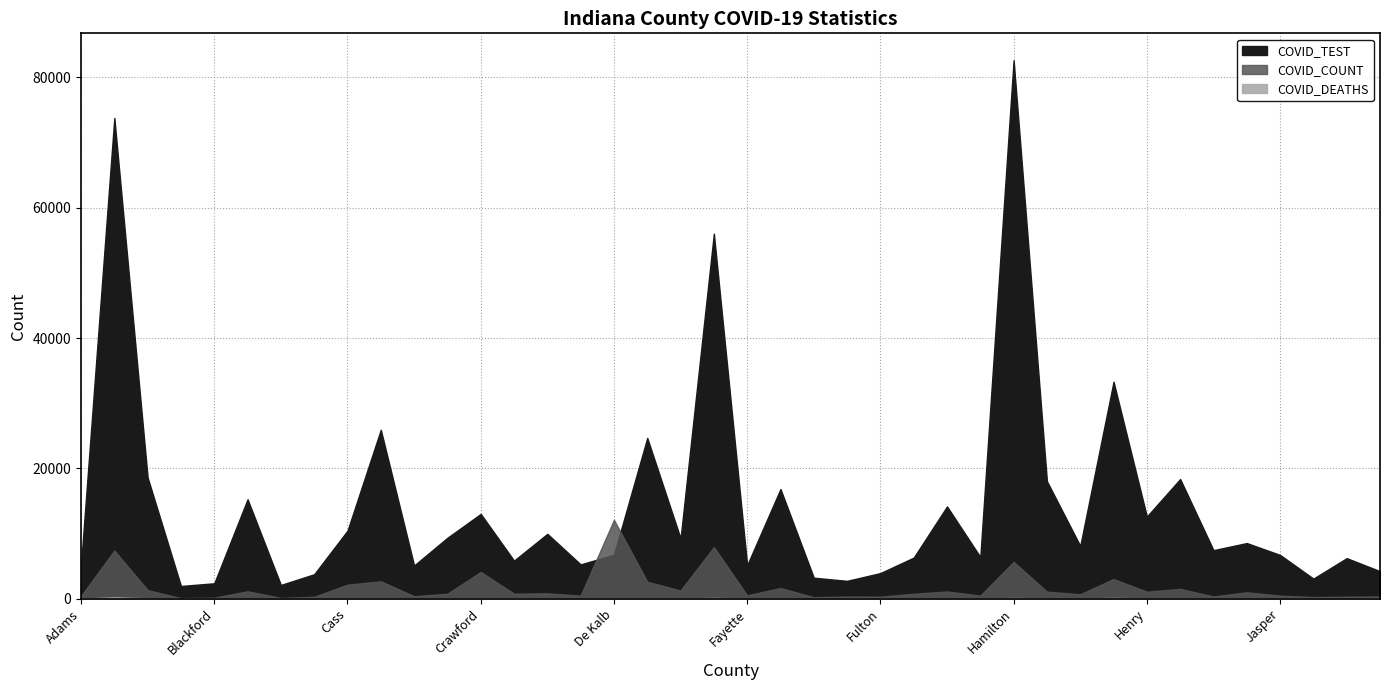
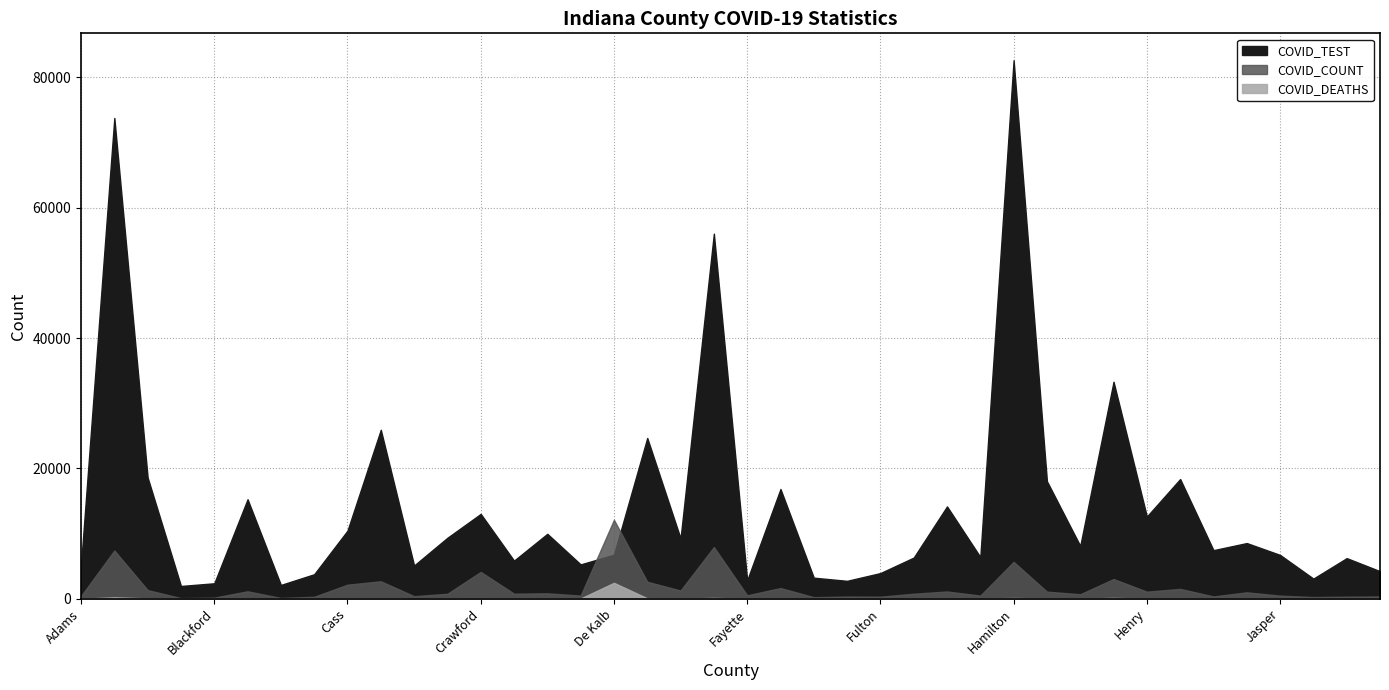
  {
    "COVID_TEST": {
      "Adams": 5000,
      "Blackford": 2000,
      "Cass": 10000,
      "Crawford": 13000,
      "De Kalb": 7000,
-     "Fayette": 5000,
+     "Fayette": 3000,
      "Fulton": 4000,
      "Hamilton": 83000,
      "Henry": 13000,
      "Jasper": 7000
    },
    "COVID_COUNT": {
      "Adams": 0,
      "Cass": 2000,
      "Crawford": 4000,
      "De Kalb": 12000,
      "Fayette": 1000,
      "Hamilton": 6000,
      "Henry": 1000,
      "Jasper": 0
    },
    "COVID_DEATHS": {
-     "De Kalb": 0
+     "De Kalb": 2000
    }
  }
